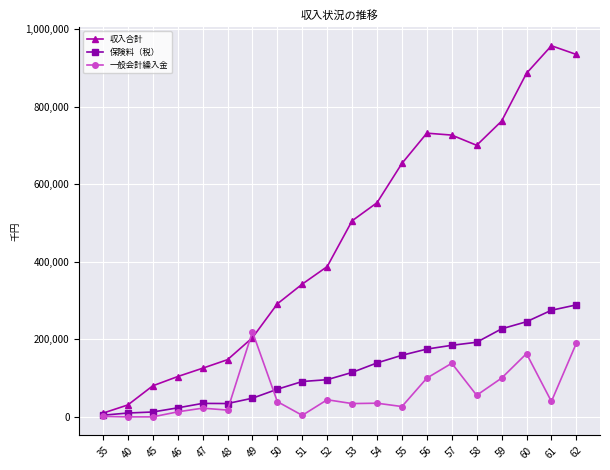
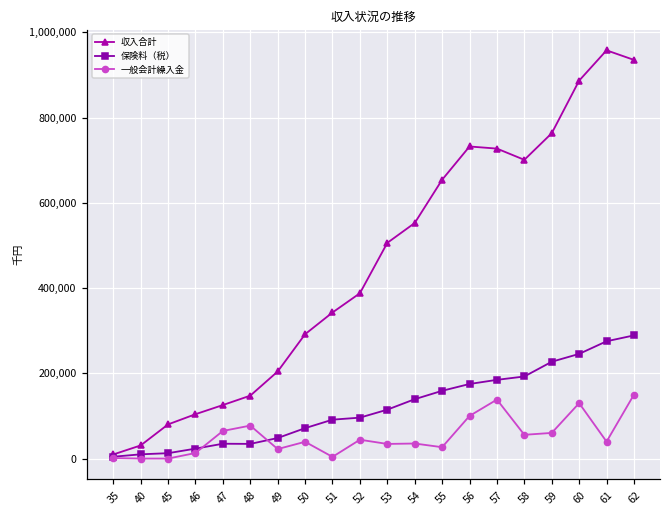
  {
    "一般会計繰入金": {
      "40": "0",
      "45": "0",
      "46": "10,000",
-     "47": "20,000",
-     "48": "20,000",
-     "49": "220,000",
+     "47": "60,000",
+     "48": "80,000",
+     "49": "20,000",
      "50": "40,000",
      "51": "0",
      "52": "40,000",
      "53": "30,000",
      "54": "40,000",
      "55": "30,000",
      "56": "100,000",
      "57": "140,000",
      "58": "60,000",
-     "59": "100,000",
-     "60": "160,000",
+     "59": "60,000",
+     "60": "130,000",
      "61": "40,000",
-     "62": "190,000"
+     "62": "150,000"
    }
  }
